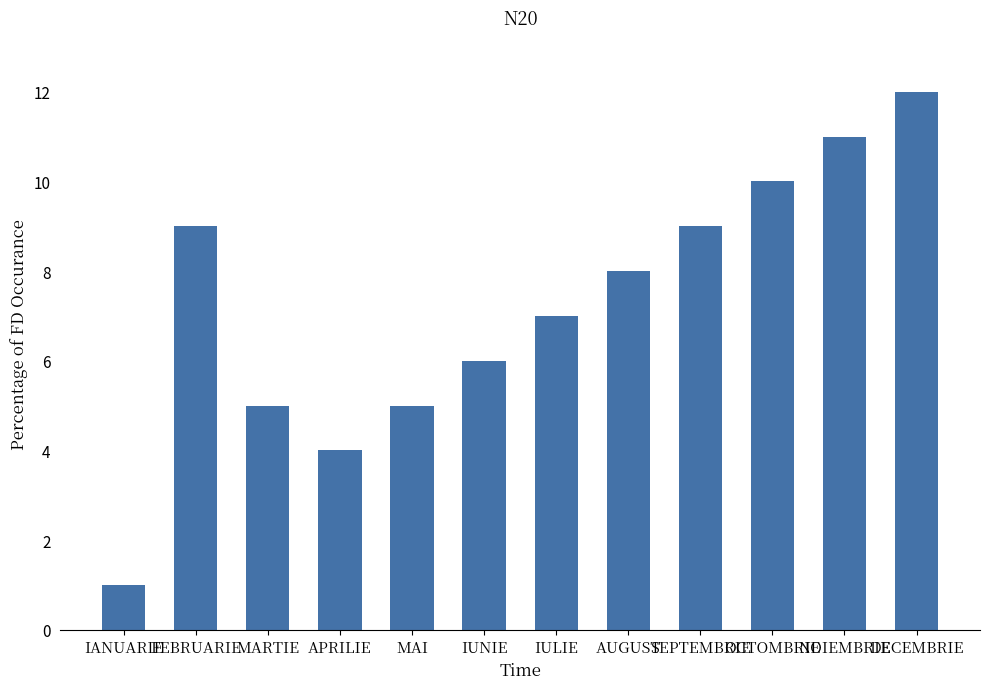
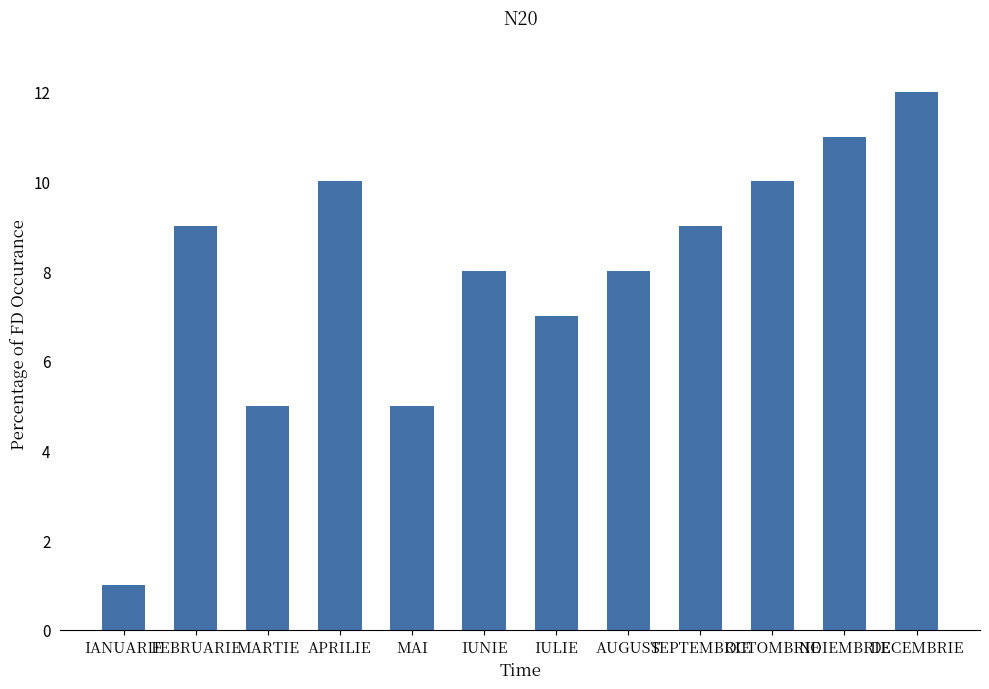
  {
    "FEBRUARIE": 9,
    "MARTIE": 5,
-   "APRILIE": 4,
+   "APRILIE": 10,
    "MAI": 5,
-   "IUNIE": 6,
+   "IUNIE": 8,
    "IULIE": 7
  }
